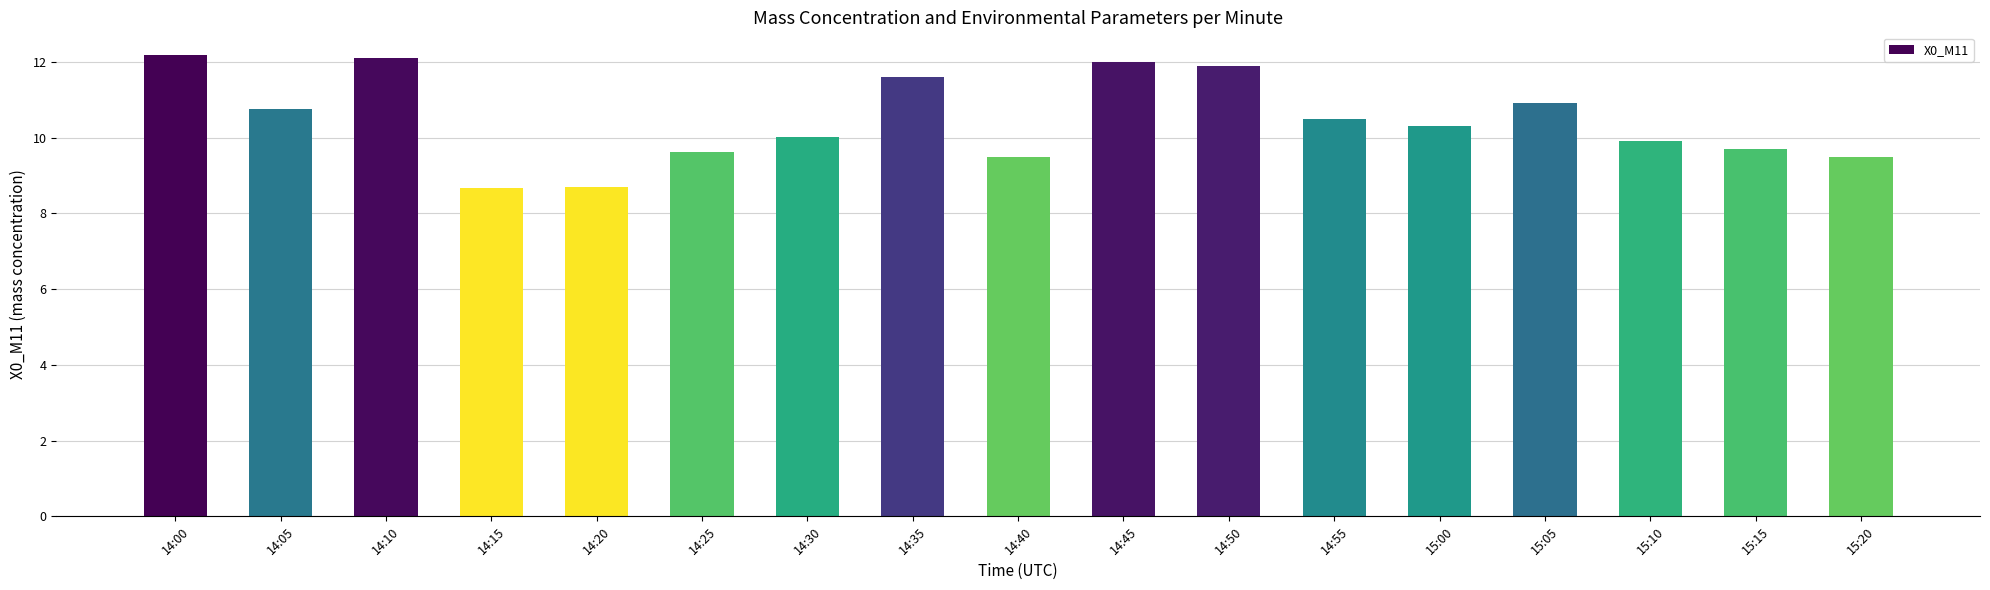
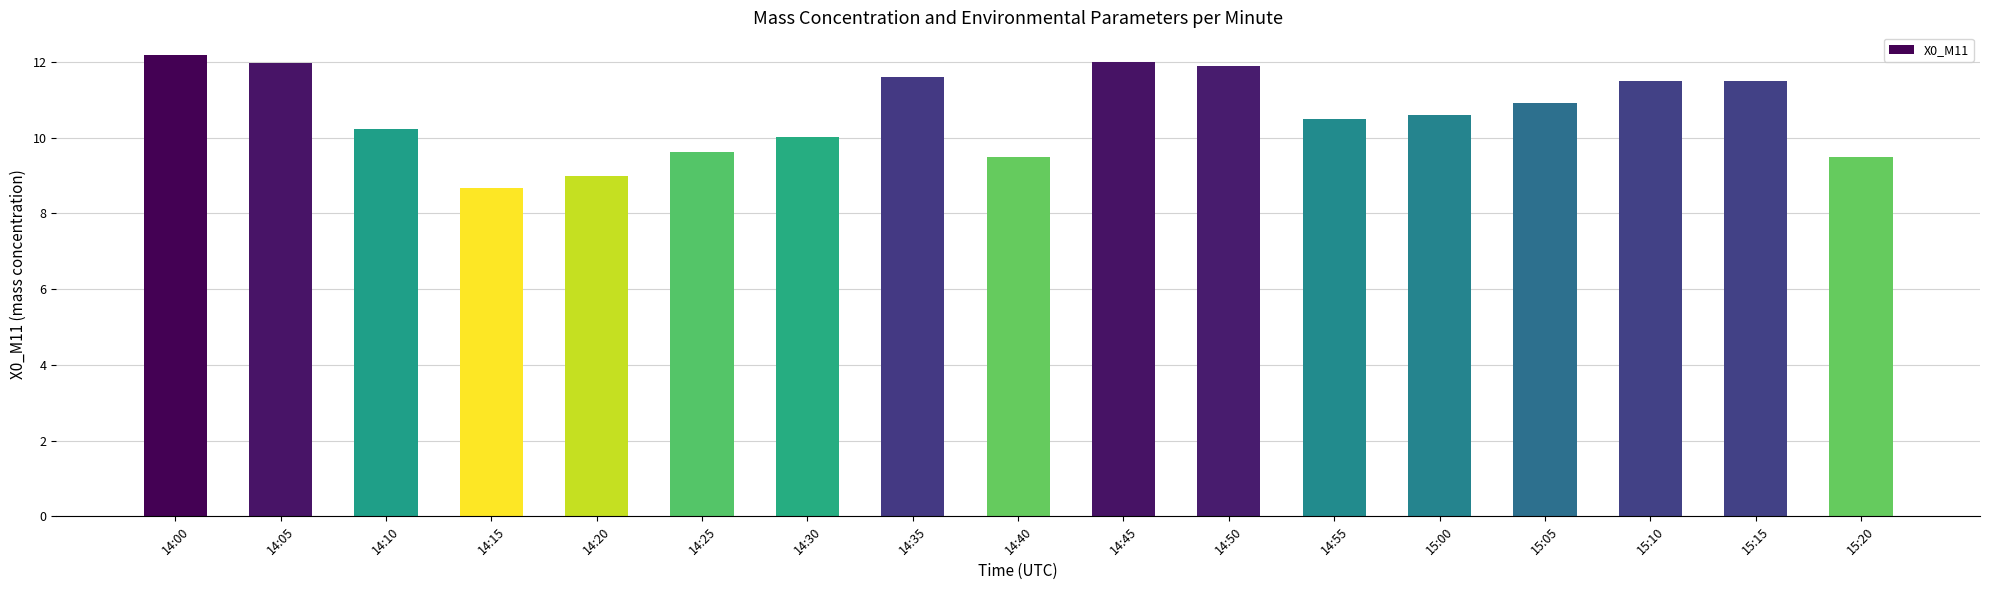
  {
    "14:00": 12.2,
-   "14:05": 10.8,
-   "14:10": 12.1,
+   "14:05": 12.0,
+   "14:10": 10.2,
    "14:15": 8.7,
-   "14:20": 8.7,
+   "14:20": 9.0,
    "14:25": 9.6,
    "14:30": 10.0,
    "14:35": 11.6,
    "14:40": 9.5,
    "14:45": 12.0,
    "14:50": 11.9,
    "14:55": 10.5,
-   "15:00": 10.3,
+   "15:00": 10.6,
    "15:05": 10.9,
-   "15:10": 9.9,
-   "15:15": 9.7,
+   "15:10": 11.5,
+   "15:15": 11.5,
    "15:20": 9.5
  }
